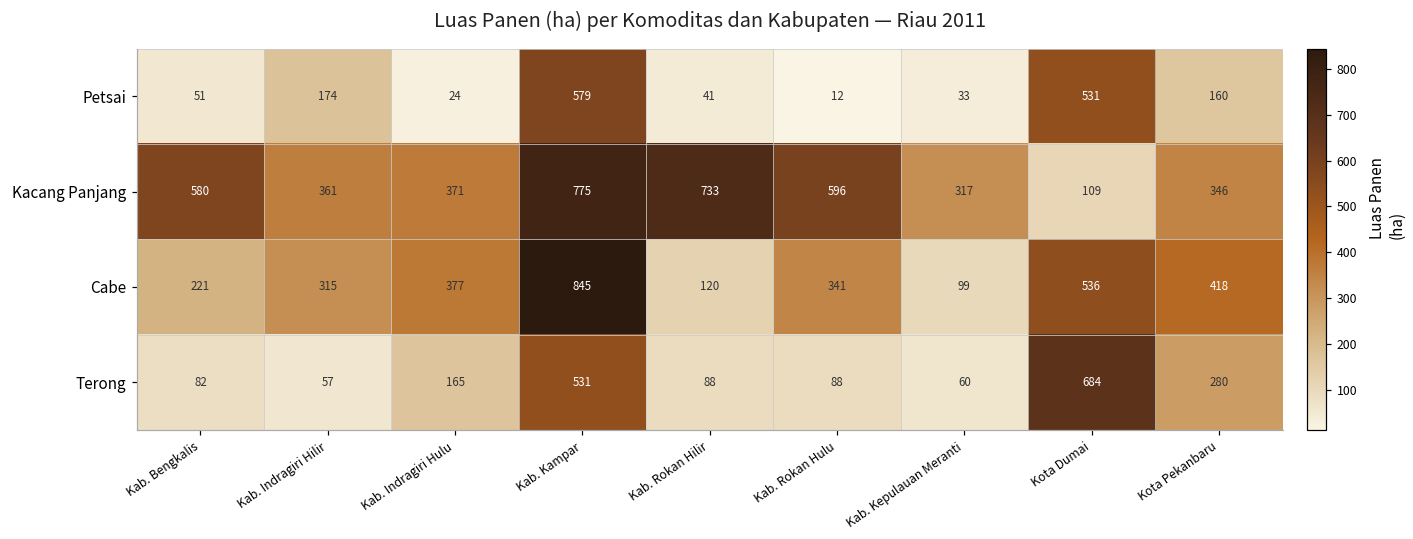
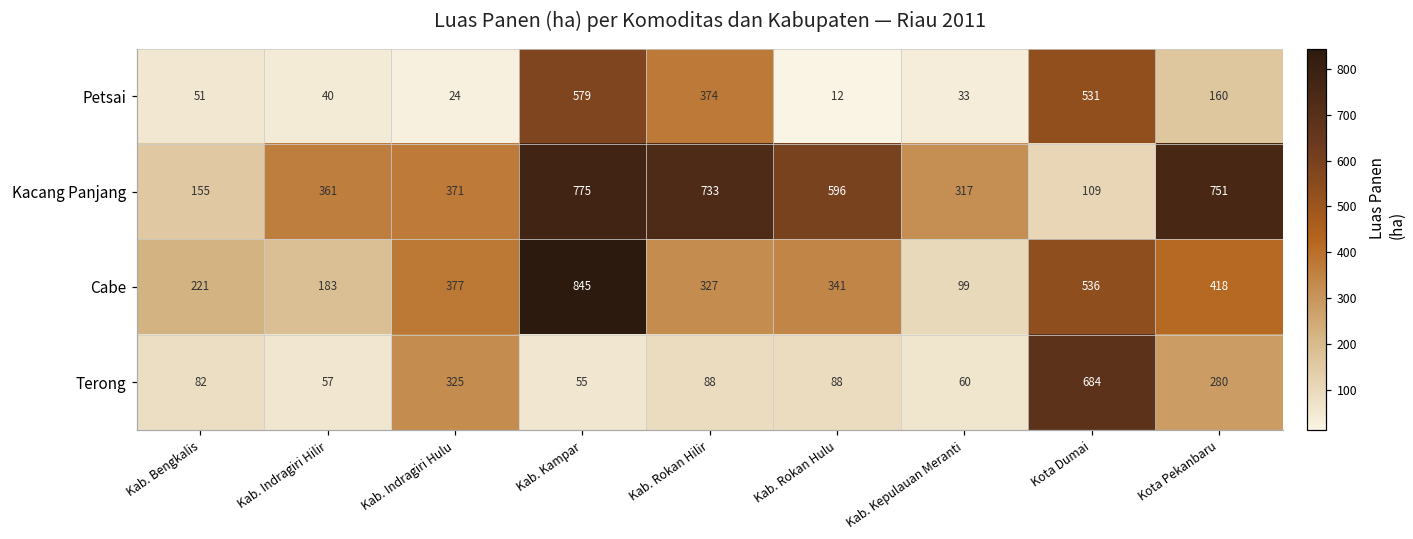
  {
    "Petsai": {
      "Kab. Bengkalis": 51,
-     "Kab. Indragiri Hilir": 174,
+     "Kab. Indragiri Hilir": 40,
      "Kab. Indragiri Hulu": 24,
      "Kab. Kampar": 579,
-     "Kab. Rokan Hilir": 41,
+     "Kab. Rokan Hilir": 374,
      "Kab. Rokan Hulu": 12,
      "Kab. Kepulauan Meranti": 33,
      "Kota Dumai": 531,
      "Kota Pekanbaru": 160
    },
    "Kacang Panjang": {
-     "Kab. Bengkalis": 580,
+     "Kab. Bengkalis": 155,
      "Kab. Indragiri Hilir": 361,
      "Kab. Indragiri Hulu": 371,
      "Kab. Kampar": 775,
      "Kab. Rokan Hilir": 733,
      "Kab. Rokan Hulu": 596,
      "Kab. Kepulauan Meranti": 317,
      "Kota Dumai": 109,
-     "Kota Pekanbaru": 346
+     "Kota Pekanbaru": 751
    },
    "Cabe": {
      "Kab. Bengkalis": 221,
-     "Kab. Indragiri Hilir": 315,
+     "Kab. Indragiri Hilir": 183,
      "Kab. Indragiri Hulu": 377,
      "Kab. Kampar": 845,
-     "Kab. Rokan Hilir": 120,
+     "Kab. Rokan Hilir": 327,
      "Kab. Rokan Hulu": 341,
      "Kab. Kepulauan Meranti": 99,
      "Kota Dumai": 536,
      "Kota Pekanbaru": 418
    },
    "Terong": {
      "Kab. Bengkalis": 82,
      "Kab. Indragiri Hilir": 57,
-     "Kab. Indragiri Hulu": 165,
-     "Kab. Kampar": 531,
+     "Kab. Indragiri Hulu": 325,
+     "Kab. Kampar": 55,
      "Kab. Rokan Hilir": 88,
      "Kab. Rokan Hulu": 88,
      "Kab. Kepulauan Meranti": 60,
      "Kota Dumai": 684,
      "Kota Pekanbaru": 280
    }
  }
